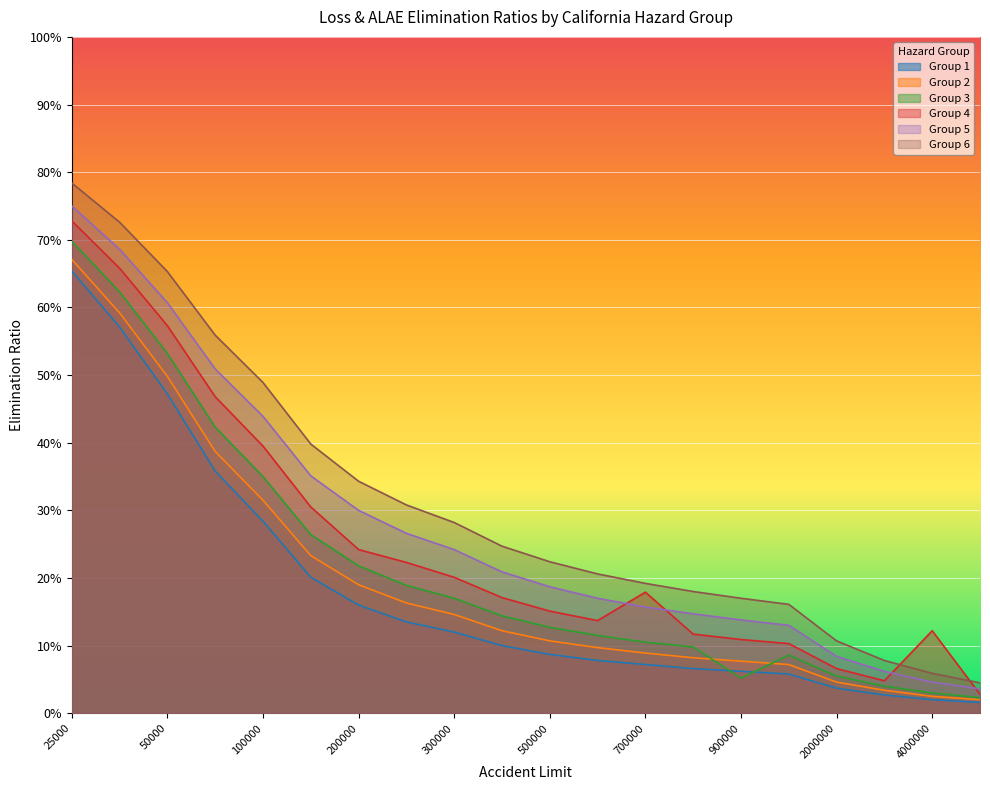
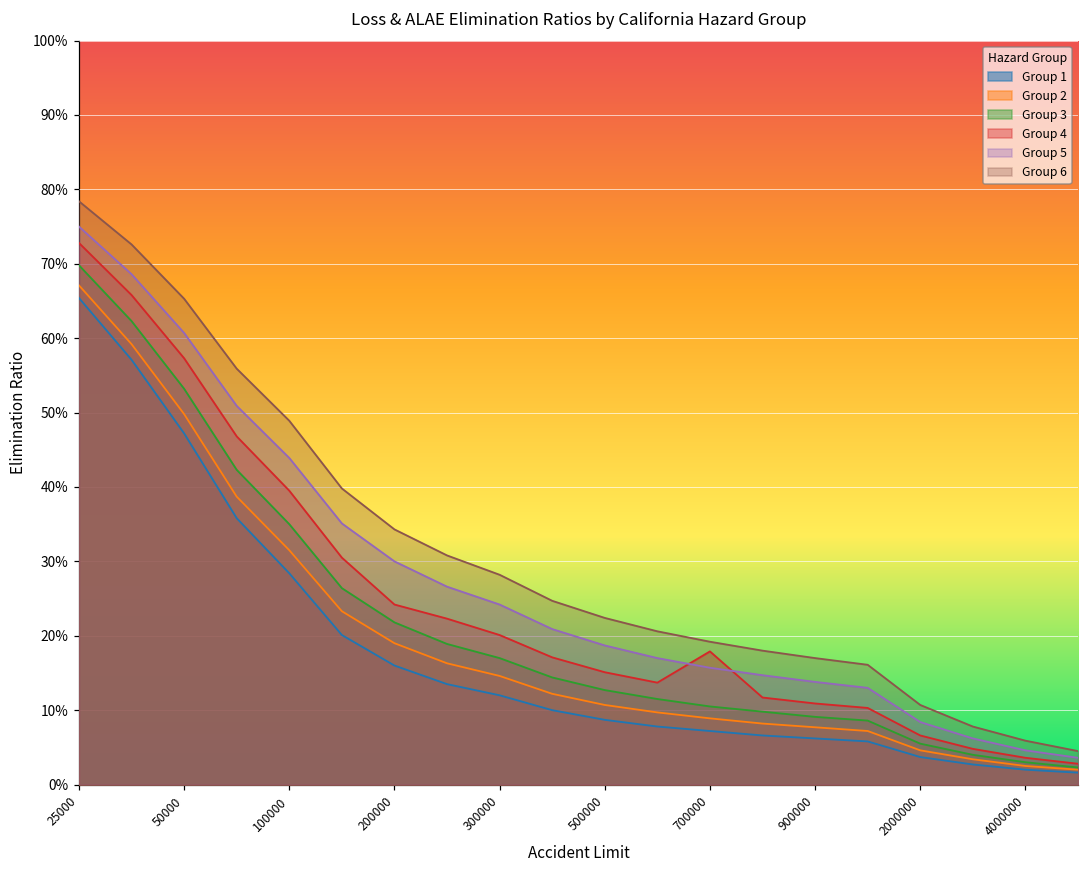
  {
    "Group 1": {
      "25000": "65%",
      "50000": "47%",
      "100000": "28%",
      "200000": "16%",
      "300000": "12%",
      "500000": "9%",
      "700000": "7%",
      "900000": "6%",
      "2000000": "4%",
      "4000000": "2%"
    },
    "Group 2": {
      "25000": "67%",
      "50000": "50%",
      "100000": "32%",
      "200000": "19%",
      "300000": "15%",
      "500000": "11%",
      "700000": "9%",
      "900000": "8%",
      "2000000": "5%",
      "4000000": "3%"
    },
    "Group 3": {
      "25000": "70%",
      "50000": "53%",
      "100000": "35%",
      "200000": "22%",
      "300000": "17%",
      "500000": "13%",
      "700000": "11%",
-     "900000": "5%",
+     "900000": "9%",
      "2000000": "6%",
      "4000000": "3%"
    },
    "Group 4": {
      "25000": "73%",
      "50000": "57%",
      "100000": "40%",
      "200000": "24%",
      "300000": "20%",
      "500000": "15%",
      "700000": "18%",
      "900000": "11%",
      "2000000": "7%",
-     "4000000": "12%"
+     "4000000": "4%"
    }
  }
